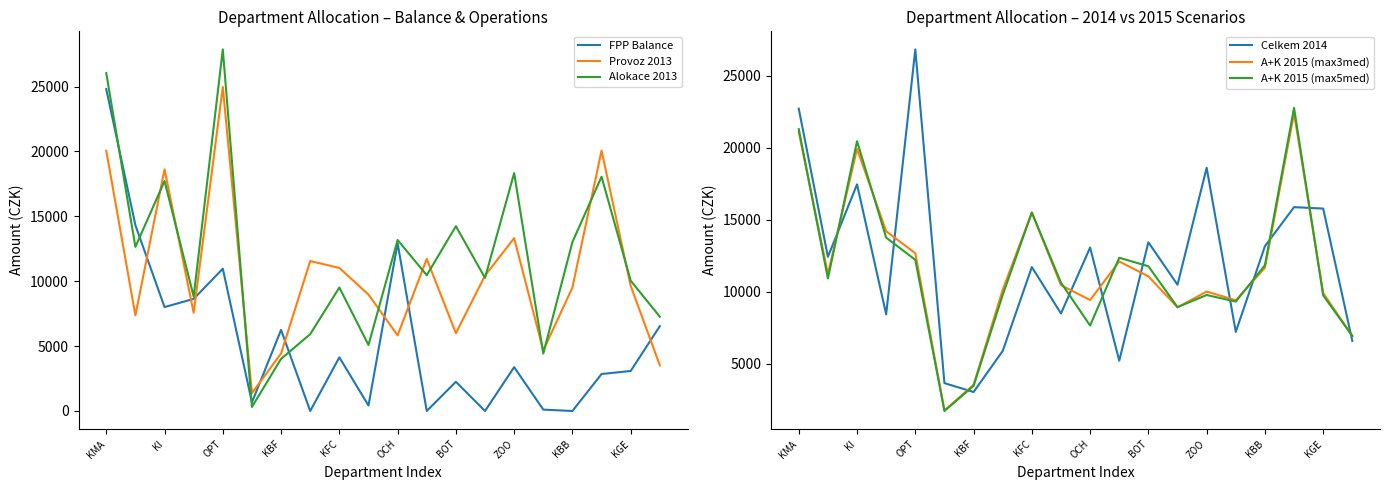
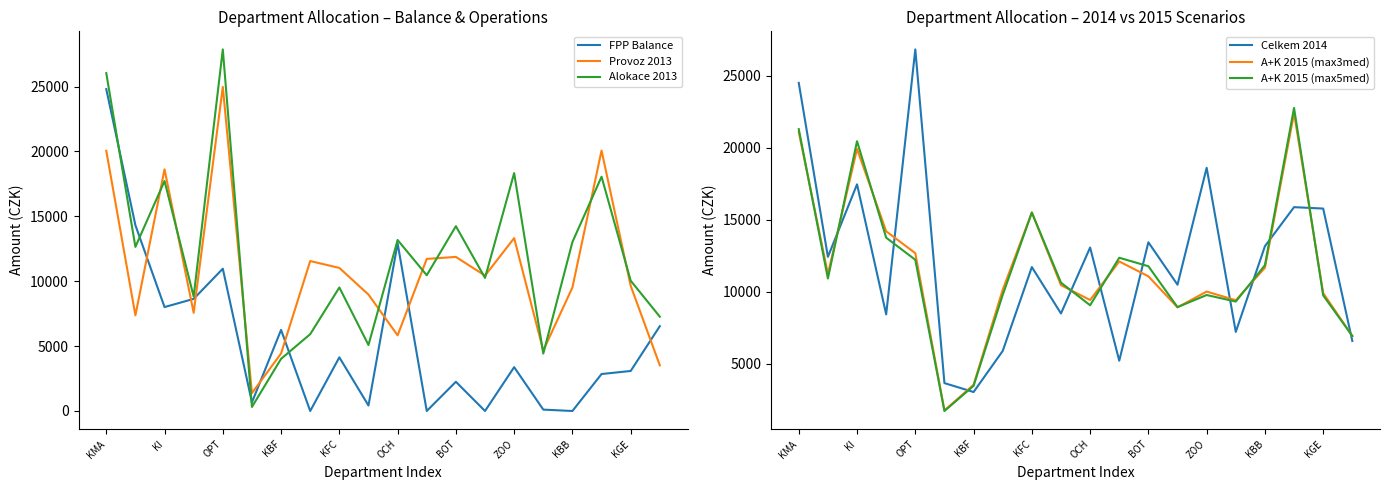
  {
    "Department Allocation – Balance & Operations": {
      "FPP Balance": {
        "KMA": 24800,
        "KI": 8000,
        "OPT": 11000,
        "KBF": 6200,
        "KFC": 4100,
        "OCH": 12900,
        "BOT": 2300,
        "ZOO": 3400,
        "KBB": 0,
        "KGE": 3100
      },
      "Provoz 2013": {
        "KMA": 20100,
        "KI": 18600,
        "OPT": 25000,
        "KBF": 4400,
        "KFC": 11000,
        "OCH": 5800,
-       "BOT": 6000,
+       "BOT": 11900,
        "ZOO": 13300,
        "KBB": 9500,
        "KGE": 9600
      },
      "Alokace 2013": {
        "KMA": 26000,
        "KI": 17700,
        "OPT": 27900,
        "KBF": 4000,
        "KFC": 9500,
        "OCH": 13200,
        "BOT": 14200,
        "ZOO": 18300,
        "KBB": 13000,
        "KGE": 10000
      }
    },
    "Department Allocation – 2014 vs 2015 Scenarios": {
      "Celkem 2014": {
-       "KMA": 22700,
+       "KMA": 24500,
        "KI": 17500,
        "OPT": 26800,
        "KBF": 3000,
        "KFC": 11700,
        "OCH": 13100,
        "BOT": 13400,
        "ZOO": 18600,
        "KBB": 13200,
        "KGE": 15800
      },
      "A+K 2015 (max3med)": {
        "KMA": 21100,
        "KI": 19900,
        "OPT": 12700,
        "OCH": 9400,
        "BOT": 11100,
        "ZOO": 10000,
        "KBB": 11700
      },
      "A+K 2015 (max5med)": {
        "KMA": 21300,
        "KI": 20500,
        "OPT": 12200,
-       "OCH": 7700,
+       "OCH": 9100,
        "BOT": 11800,
        "ZOO": 9800,
        "KBB": 11900
      }
    }
  }
